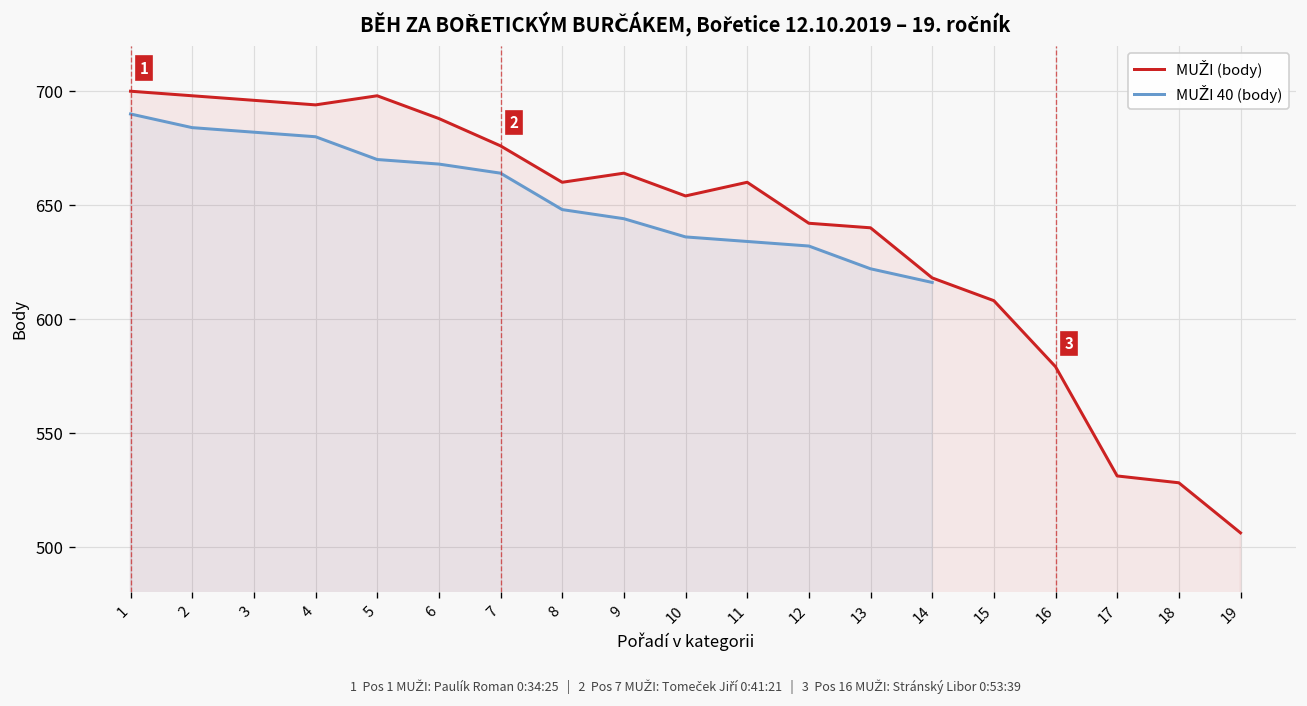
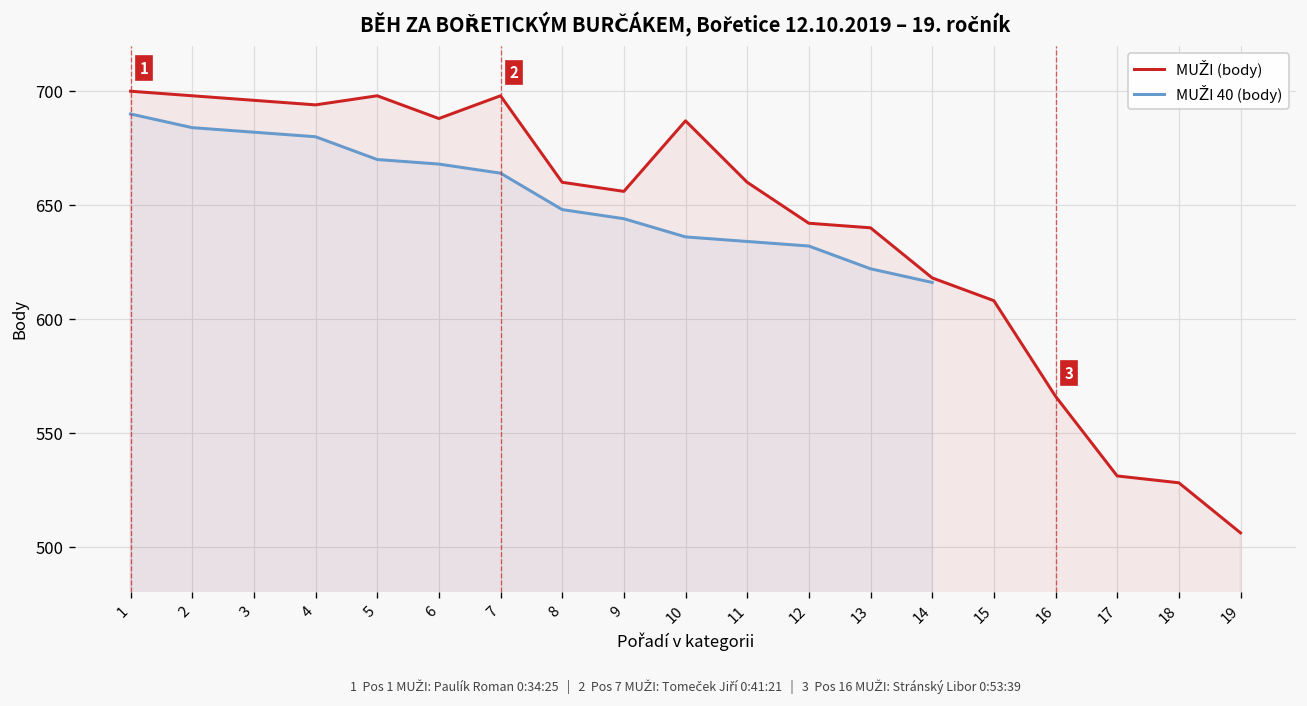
  {
    "MUŽI (body)": {
      "2": 698,
      "3": 696,
      "4": 694,
      "5": 698,
      "6": 688,
-     "7": 676,
+     "7": 698,
      "8": 660,
-     "9": 664,
-     "10": 654,
+     "9": 656,
+     "10": 687,
      "11": 660,
      "12": 642,
      "13": 640,
      "14": 618,
      "15": 608,
-     "16": 579,
+     "16": 566,
      "17": 531,
      "18": 528,
      "19": 506
    },
    "MUŽI 40 (body)": {
      "1": 690,
      "2": 684,
      "3": 682,
      "4": 680,
      "5": 670,
      "6": 668,
      "7": 664,
      "8": 648,
      "9": 644,
      "10": 636,
      "11": 634,
      "12": 632,
      "13": 622,
      "14": 616
    }
  }
